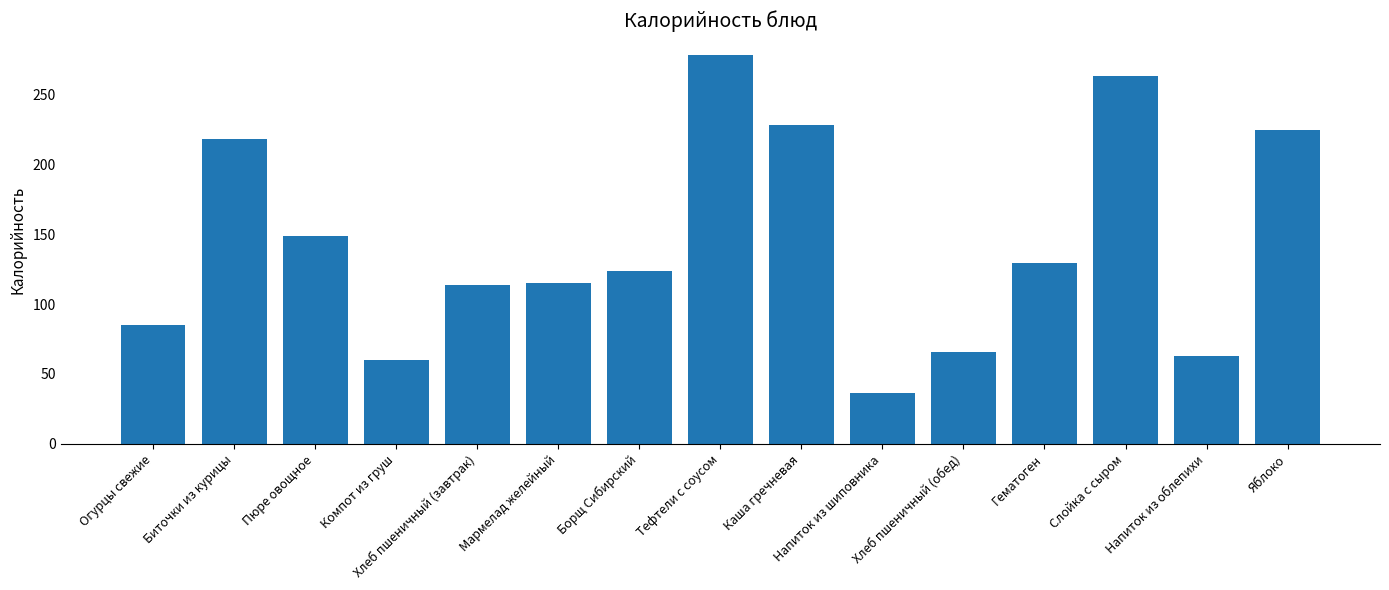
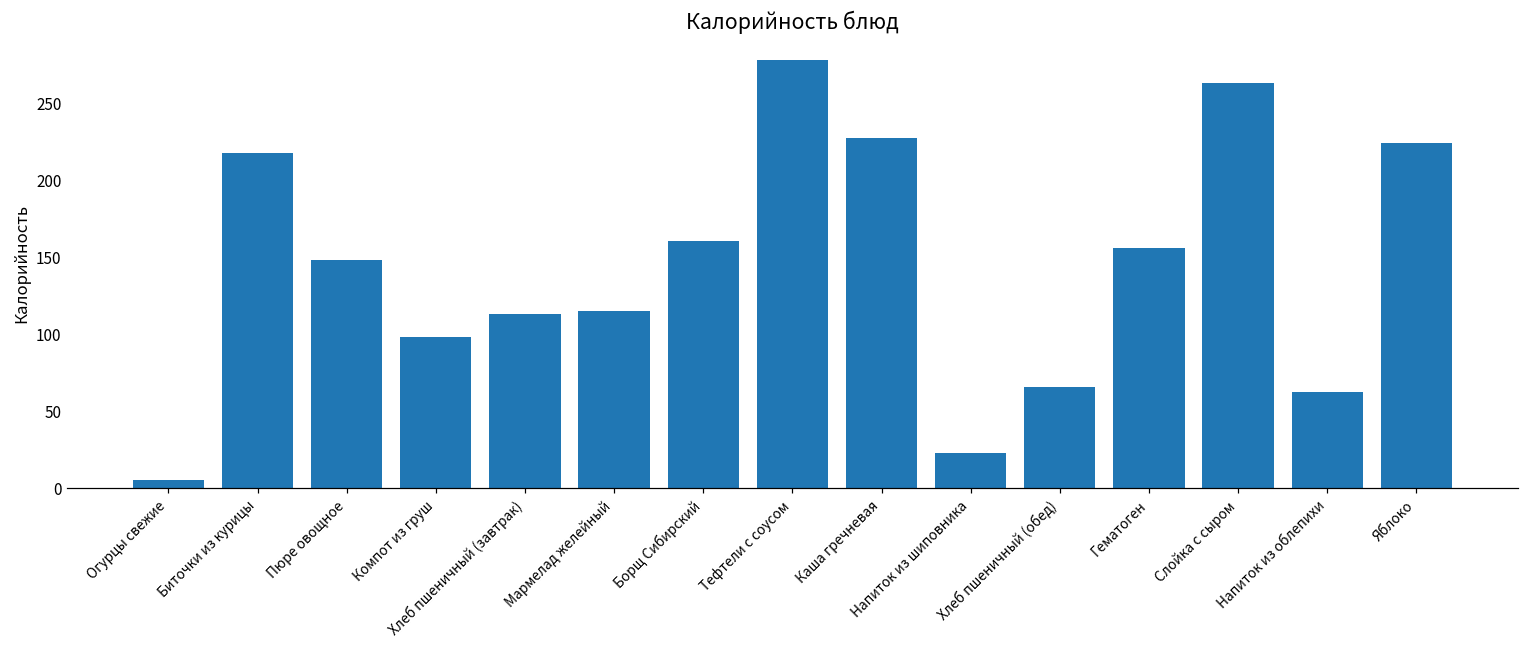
  {
-   "Огурцы свежие": 85,
+   "Огурцы свежие": 6,
    "Биточки из курицы": 218,
    "Пюре овощное": 149,
-   "Компот из груш": 60,
+   "Компот из груш": 98,
    "Хлеб пшеничный (завтрак)": 114,
    "Мармелад желейный": 115,
-   "Борщ Сибирский": 123,
+   "Борщ Сибирский": 161,
    "Тефтели с соусом": 278,
    "Каша гречневая": 228,
-   "Напиток из шиповника": 36,
+   "Напиток из шиповника": 23,
    "Хлеб пшеничный (обед)": 66,
-   "Гематоген": 129,
+   "Гематоген": 156,
    "Слойка с сыром": 263,
    "Напиток из облепихи": 63,
    "Яблоко": 224
  }
